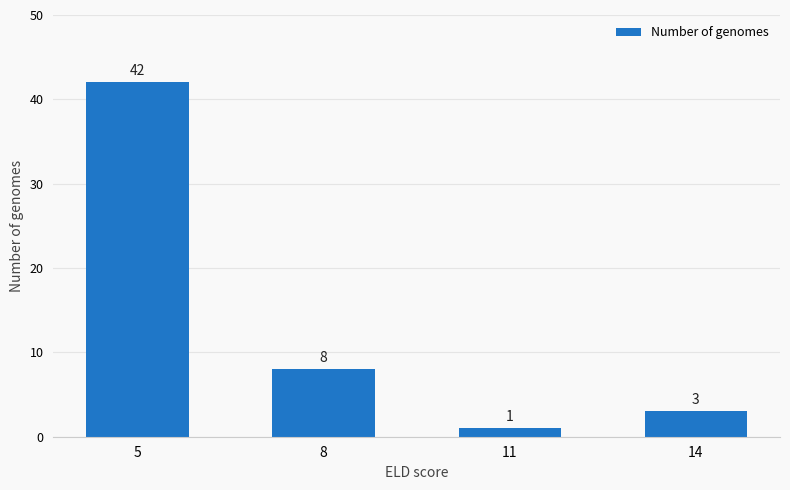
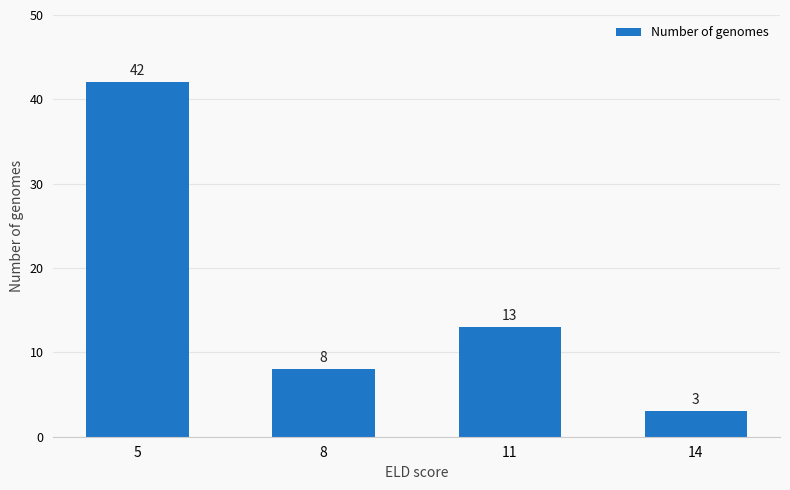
  {
    "5": 42,
    "8": 8,
-   "11": 1,
+   "11": 13,
    "14": 3
  }
